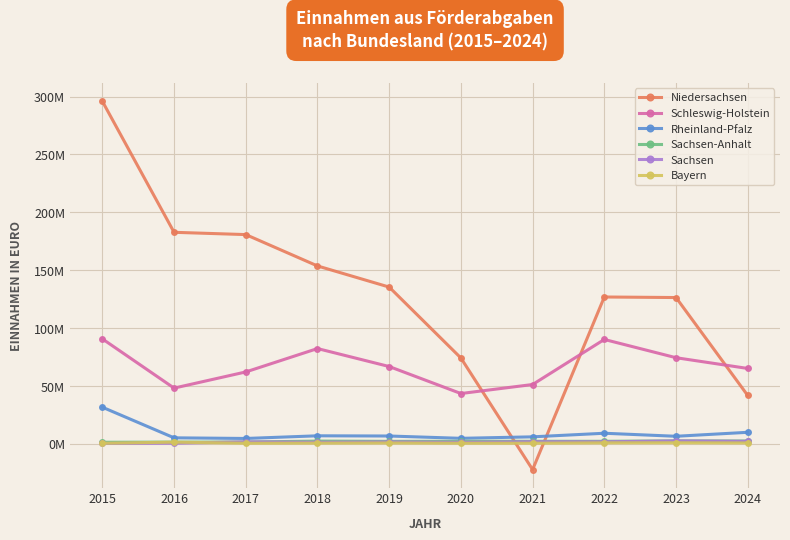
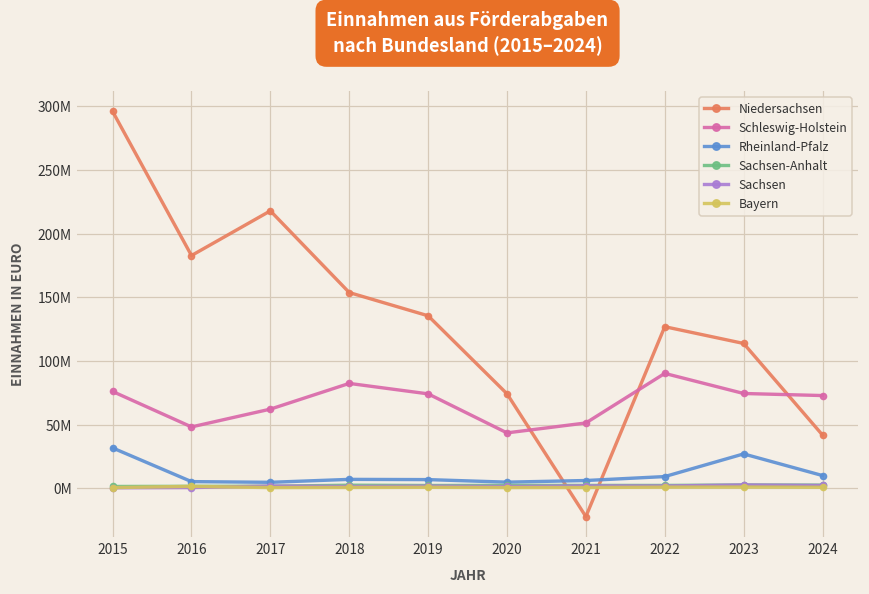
  {
    "Niedersachsen": {
      "2015": 296000000,
      "2016": 183000000,
-     "2017": 181000000,
+     "2017": 218000000,
      "2018": 154000000,
      "2019": 135000000,
      "2020": 74000000,
      "2021": -22000000,
      "2022": 127000000,
-     "2023": 126000000,
+     "2023": 114000000,
      "2024": 42000000
    },
    "Schleswig-Holstein": {
-     "2015": 91000000,
+     "2015": 76000000,
      "2016": 48000000,
      "2017": 62000000,
      "2018": 82000000,
-     "2019": 67000000,
+     "2019": 74000000,
      "2020": 43000000,
      "2021": 51000000,
      "2022": 90000000,
      "2023": 74000000,
-     "2024": 65000000
+     "2024": 73000000
    },
    "Rheinland-Pfalz": {
      "2015": 32000000,
      "2016": 5000000,
      "2017": 5000000,
      "2018": 7000000,
      "2019": 7000000,
      "2020": 5000000,
      "2021": 6000000,
      "2022": 9000000,
-     "2023": 7000000,
+     "2023": 27000000,
      "2024": 10000000
    }
  }
